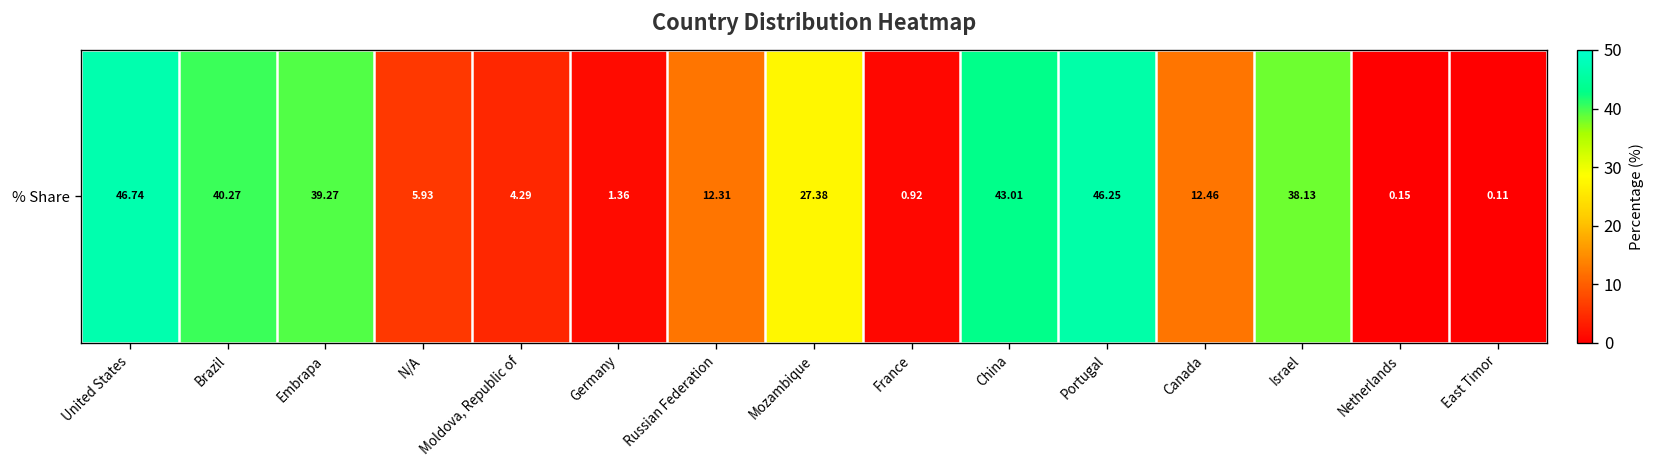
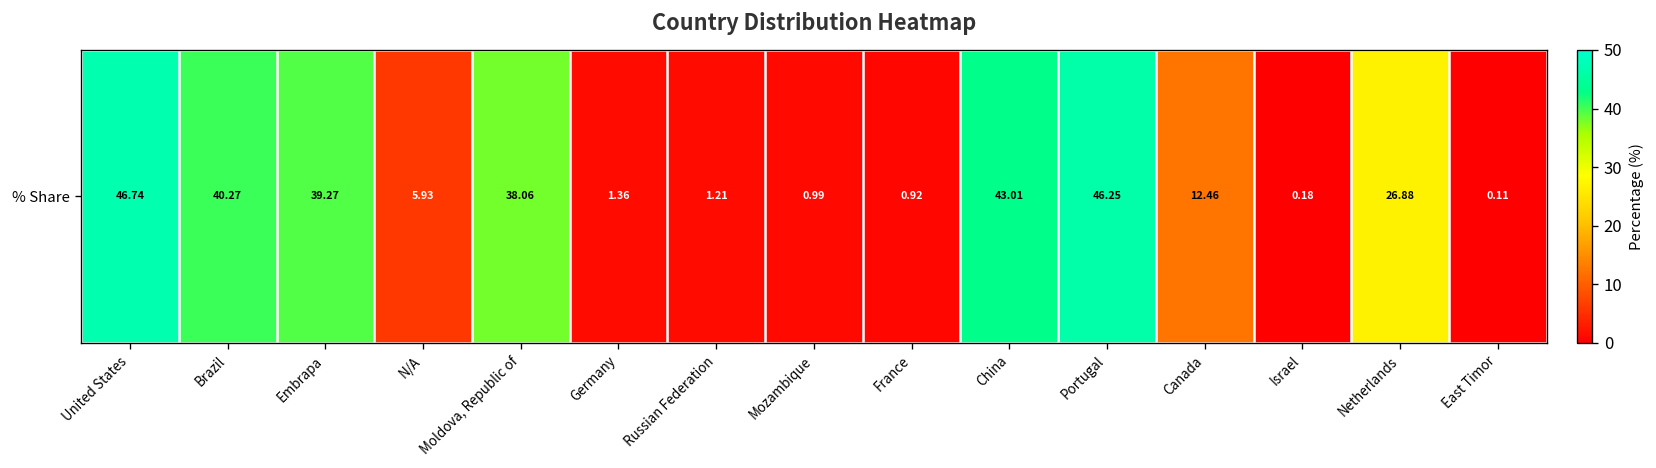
  {
    "% Share": {
      "United States": 46.74,
      "Brazil": 40.27,
      "Embrapa": 39.27,
      "N/A": 5.93,
-     "Moldova, Republic of": 4.29,
+     "Moldova, Republic of": 38.06,
      "Germany": 1.36,
-     "Russian Federation": 12.31,
-     "Mozambique": 27.38,
+     "Russian Federation": 1.21,
+     "Mozambique": 0.99,
      "France": 0.92,
      "China": 43.01,
      "Portugal": 46.25,
      "Canada": 12.46,
-     "Israel": 38.13,
-     "Netherlands": 0.15,
+     "Israel": 0.18,
+     "Netherlands": 26.88,
      "East Timor": 0.11
    }
  }
